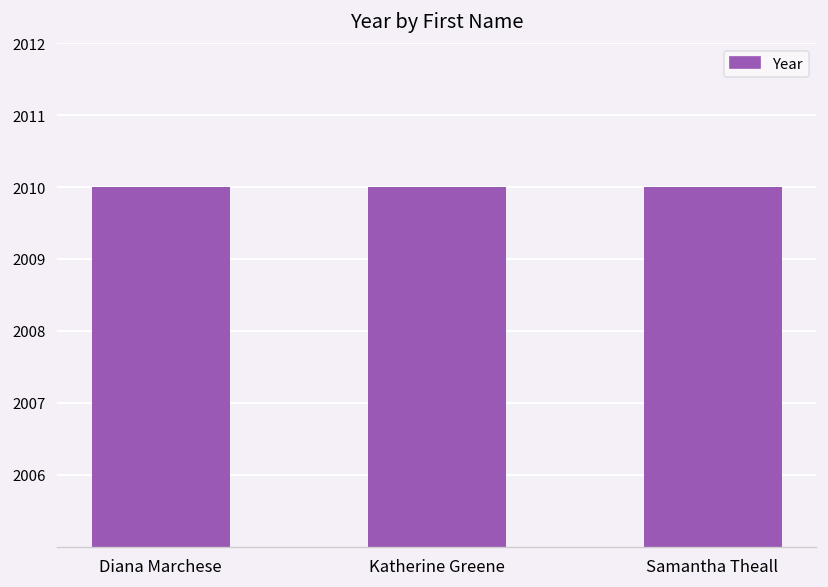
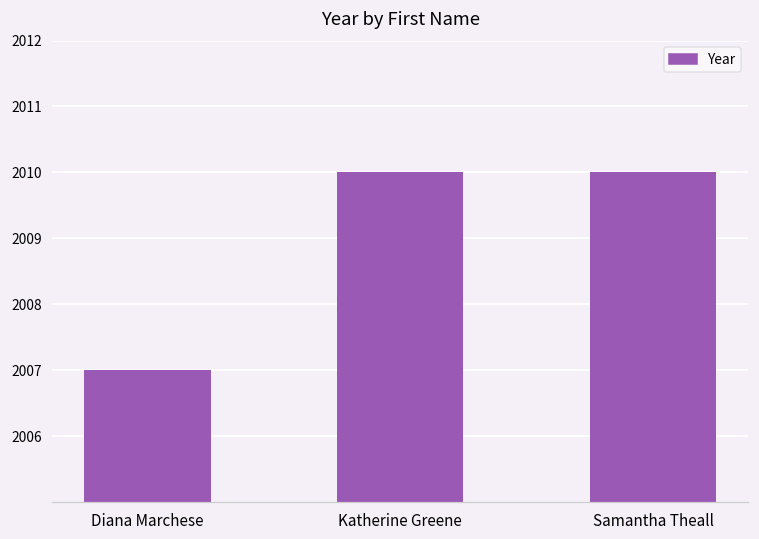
  {
-   "Diana Marchese": 2010,
+   "Diana Marchese": 2007,
    "Katherine Greene": 2010,
    "Samantha Theall": 2010
  }
